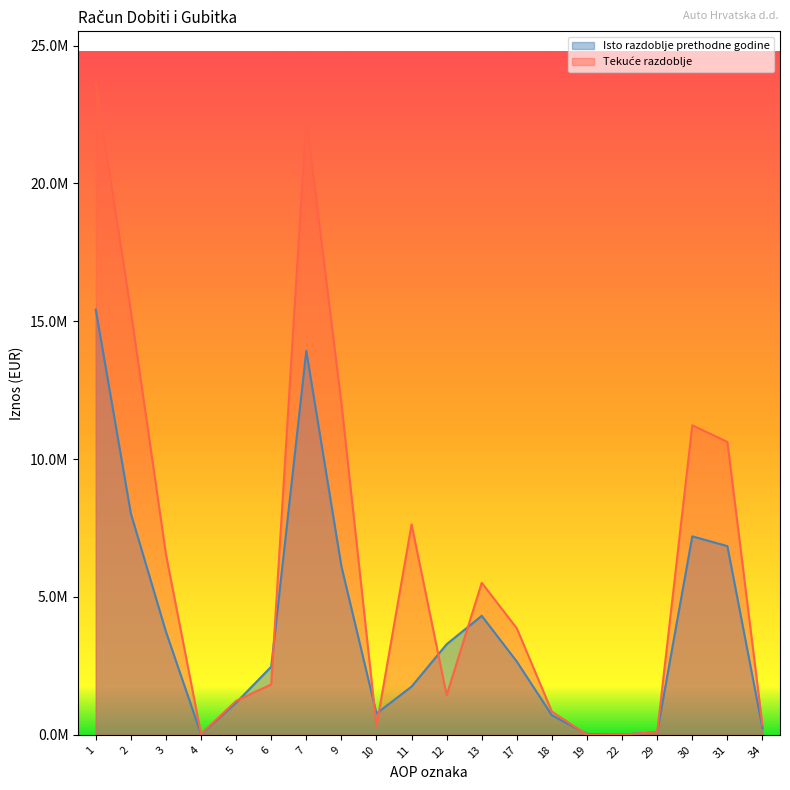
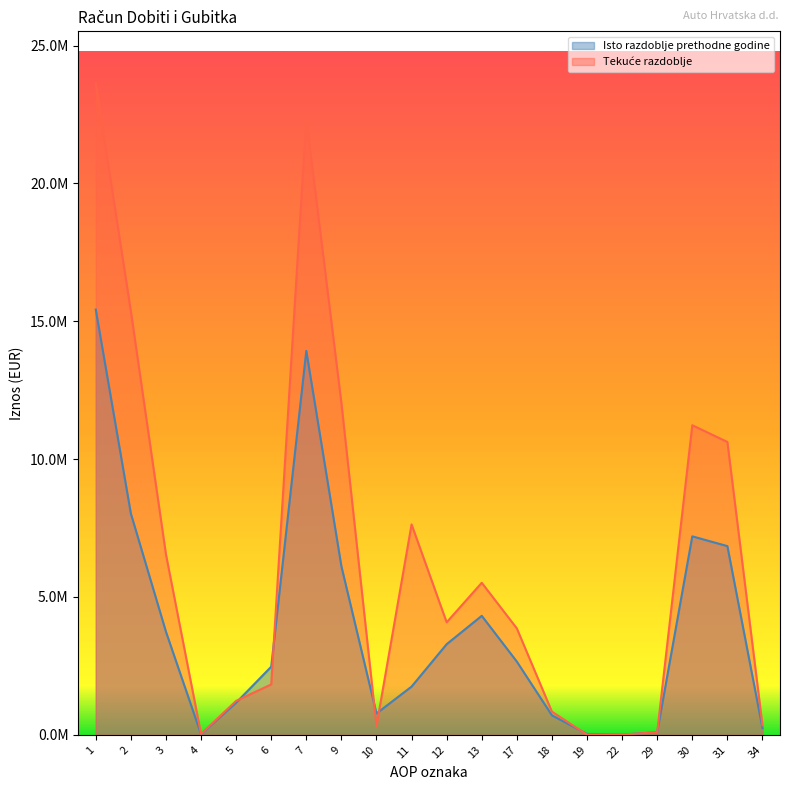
  {
    "Isto razdoblje prethodne godine": {
      "1": 15400000,
      "2": 8000000,
      "3": 3700000,
      "6": 2500000,
      "7": 13900000,
      "9": 6100000,
      "10": 800000,
      "11": 1700000,
      "12": 3300000,
      "13": 4300000,
      "17": 2700000,
      "18": 700000,
      "30": 7200000,
      "31": 6800000,
      "34": 200000
    },
    "Tekuće razdoblje": {
      "1": 23600000,
      "2": 15400000,
      "3": 6500000,
      "6": 1800000,
      "7": 22400000,
      "9": 12000000,
      "10": 300000,
      "11": 7600000,
-     "12": 1400000,
+     "12": 4100000,
      "13": 5500000,
      "17": 3900000,
      "18": 800000,
      "30": 11200000,
      "31": 10600000,
      "34": 300000
    }
  }
